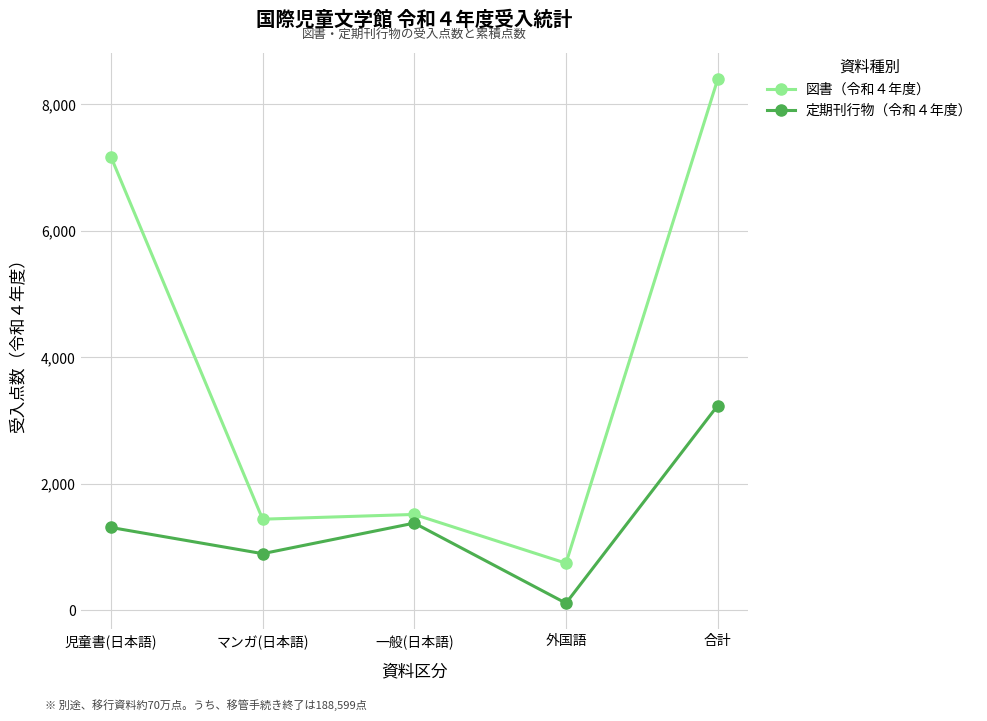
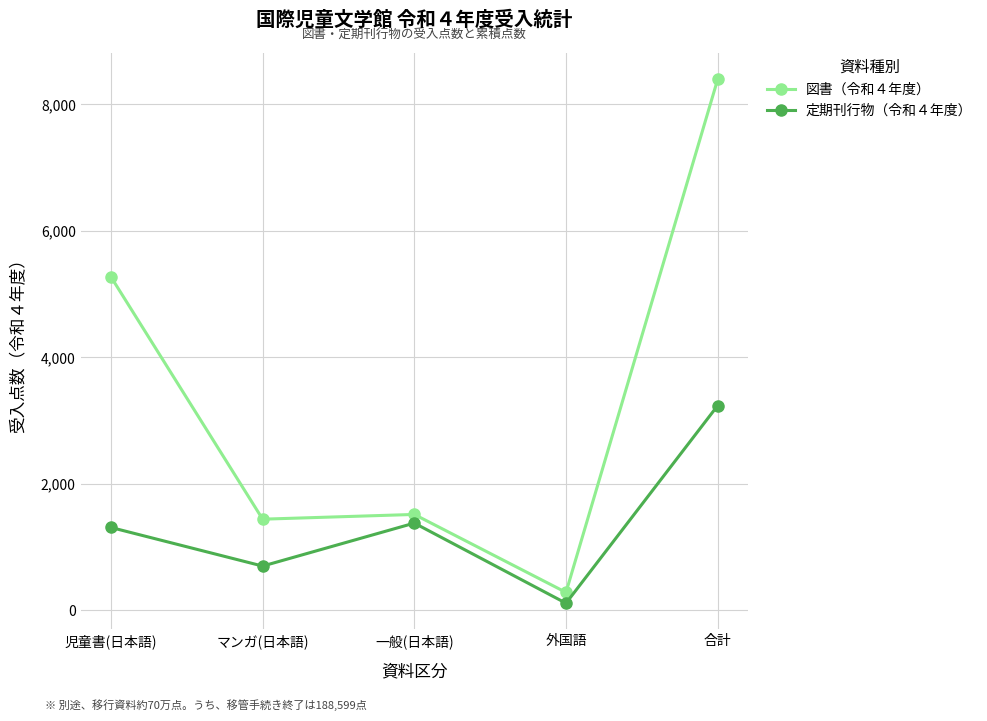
  {
    "図書（令和４年度）": {
-     "児童書(日本語)": "7,200",
+     "児童書(日本語)": "5,300",
      "マンガ(日本語)": "1,400",
      "一般(日本語)": "1,500",
-     "外国語": "700",
+     "外国語": "300",
      "合計": "8,400"
    },
    "定期刊行物（令和４年度）": {
      "児童書(日本語)": "1,300",
-     "マンガ(日本語)": "900",
+     "マンガ(日本語)": "700",
      "一般(日本語)": "1,400",
      "外国語": "100",
      "合計": "3,200"
    }
  }
